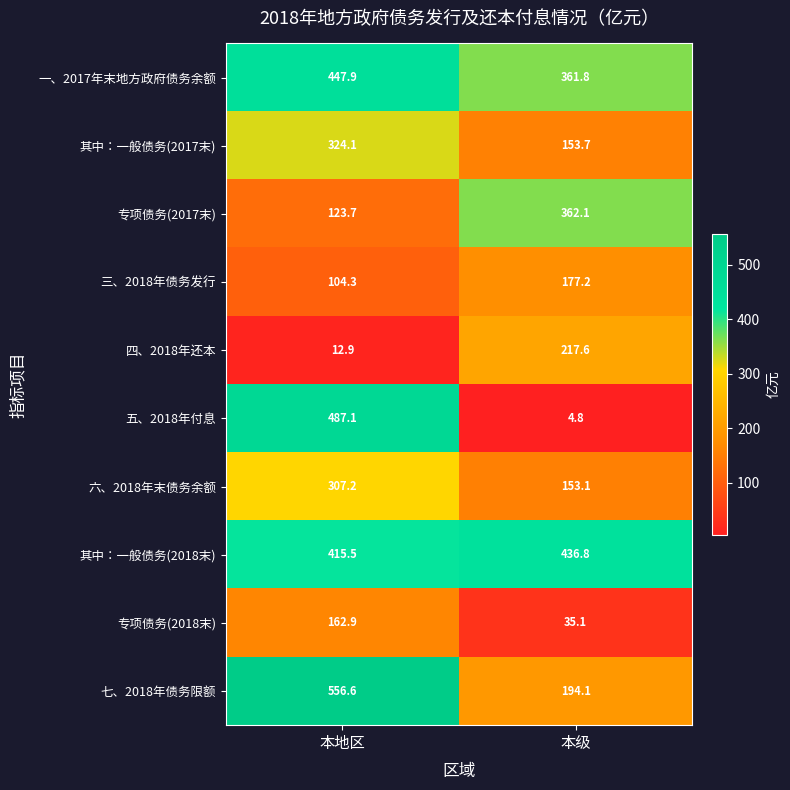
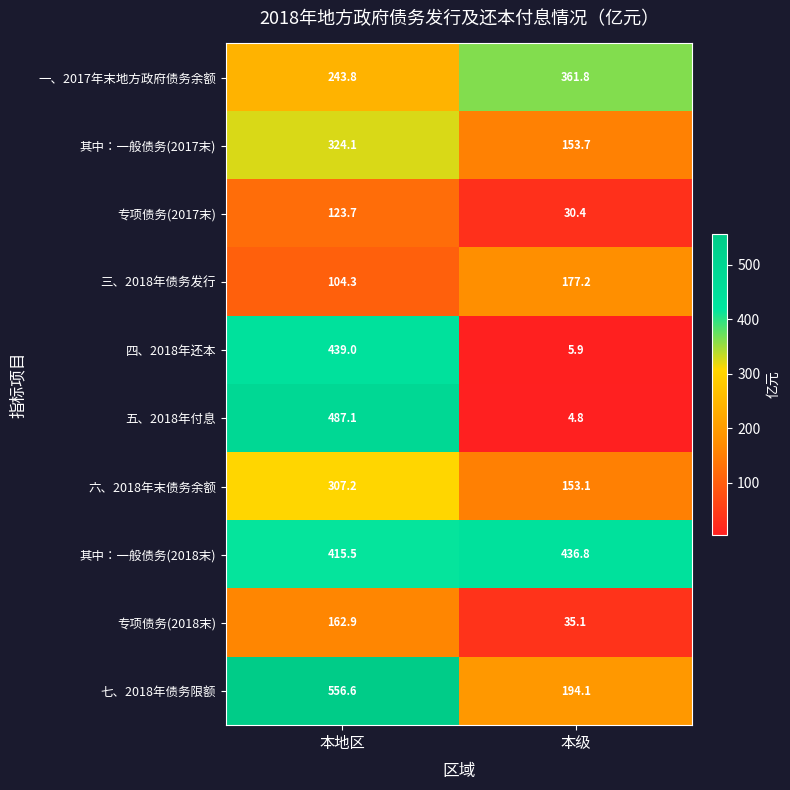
  {
    "一、2017年末地方政府债务余额": {
-     "本地区": 447.9,
+     "本地区": 243.8,
      "本级": 361.8
    },
    "其中：一般债务(2017末)": {
      "本地区": 324.1,
      "本级": 153.7
    },
    "专项债务(2017末)": {
      "本地区": 123.7,
-     "本级": 362.1
+     "本级": 30.4
    },
    "三、2018年债务发行": {
      "本地区": 104.3,
      "本级": 177.2
    },
    "四、2018年还本": {
-     "本地区": 12.9,
-     "本级": 217.6
+     "本地区": 439.0,
+     "本级": 5.9
    },
    "五、2018年付息": {
      "本地区": 487.1,
      "本级": 4.8
    },
    "六、2018年末债务余额": {
      "本地区": 307.2,
      "本级": 153.1
    },
    "其中：一般债务(2018末)": {
      "本地区": 415.5,
      "本级": 436.8
    },
    "专项债务(2018末)": {
      "本地区": 162.9,
      "本级": 35.1
    },
    "七、2018年债务限额": {
      "本地区": 556.6,
      "本级": 194.1
    }
  }
